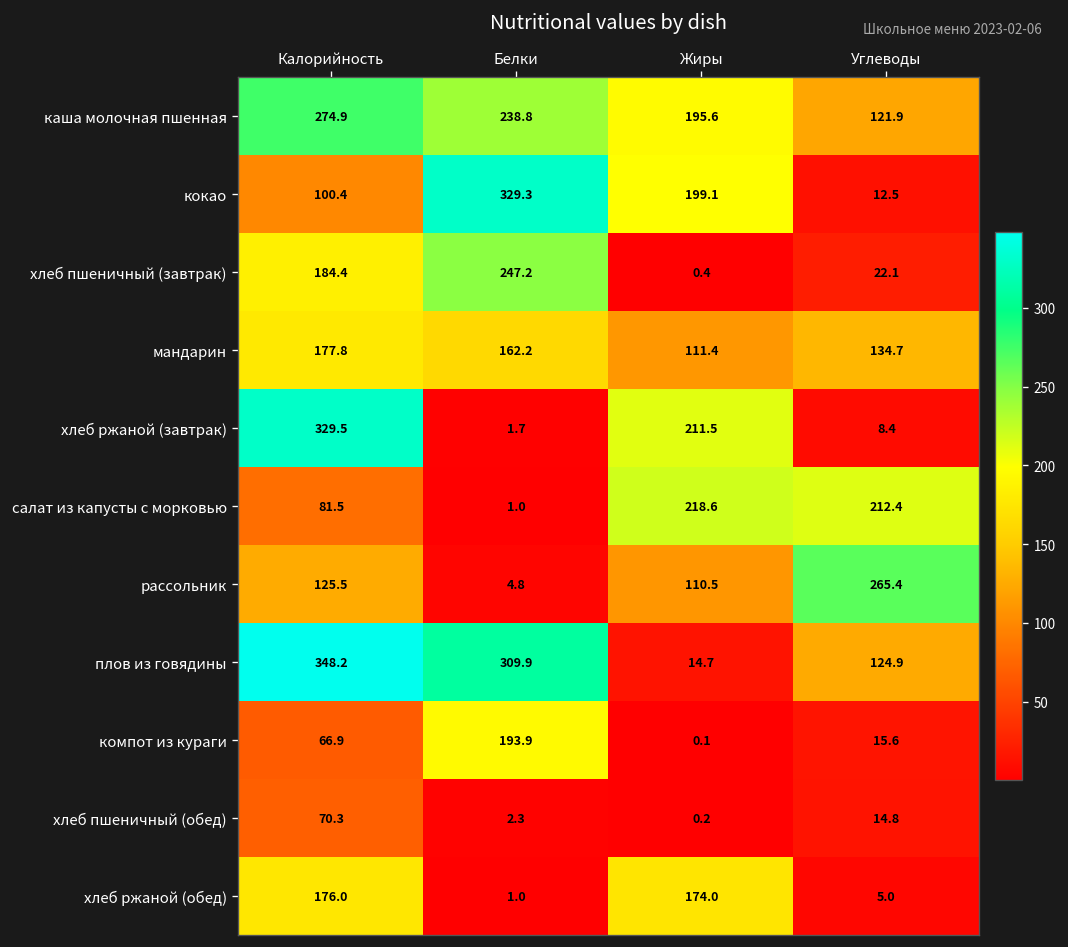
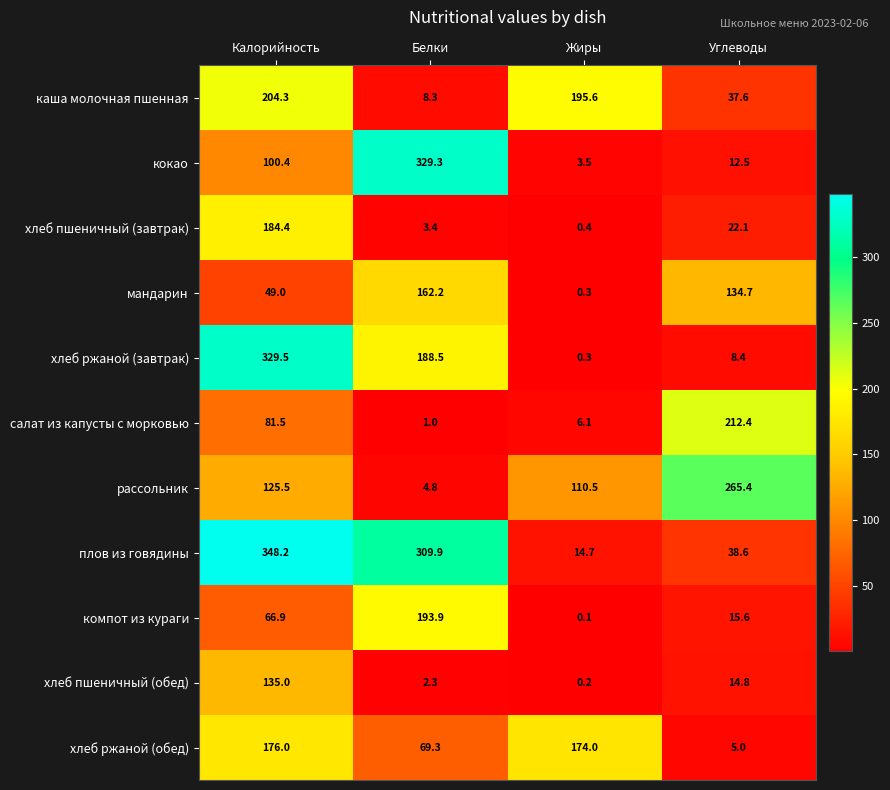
  {
    "каша молочная пшенная": {
-     "Калорийность": 274.9,
-     "Белки": 238.8,
+     "Калорийность": 204.3,
+     "Белки": 8.3,
      "Жиры": 195.6,
-     "Углеводы": 121.9
+     "Углеводы": 37.6
    },
    "кокао": {
      "Калорийность": 100.4,
      "Белки": 329.3,
-     "Жиры": 199.1,
+     "Жиры": 3.5,
      "Углеводы": 12.5
    },
    "хлеб пшеничный (завтрак)": {
      "Калорийность": 184.4,
-     "Белки": 247.2,
+     "Белки": 3.4,
      "Жиры": 0.4,
      "Углеводы": 22.1
    },
    "мандарин": {
-     "Калорийность": 177.8,
+     "Калорийность": 49.0,
      "Белки": 162.2,
-     "Жиры": 111.4,
+     "Жиры": 0.3,
      "Углеводы": 134.7
    },
    "хлеб ржаной (завтрак)": {
      "Калорийность": 329.5,
-     "Белки": 1.7,
-     "Жиры": 211.5,
+     "Белки": 188.5,
+     "Жиры": 0.3,
      "Углеводы": 8.4
    },
    "салат из капусты с морковью": {
      "Калорийность": 81.5,
      "Белки": 1.0,
-     "Жиры": 218.6,
+     "Жиры": 6.1,
      "Углеводы": 212.4
    },
    "рассольник": {
      "Калорийность": 125.5,
      "Белки": 4.8,
      "Жиры": 110.5,
      "Углеводы": 265.4
    },
    "плов из говядины": {
      "Калорийность": 348.2,
      "Белки": 309.9,
      "Жиры": 14.7,
-     "Углеводы": 124.9
+     "Углеводы": 38.6
    },
    "компот из кураги": {
      "Калорийность": 66.9,
      "Белки": 193.9,
      "Жиры": 0.1,
      "Углеводы": 15.6
    },
    "хлеб пшеничный (обед)": {
-     "Калорийность": 70.3,
+     "Калорийность": 135.0,
      "Белки": 2.3,
      "Жиры": 0.2,
      "Углеводы": 14.8
    },
    "хлеб ржаной (обед)": {
      "Калорийность": 176.0,
-     "Белки": 1.0,
+     "Белки": 69.3,
      "Жиры": 174.0,
      "Углеводы": 5.0
    }
  }
